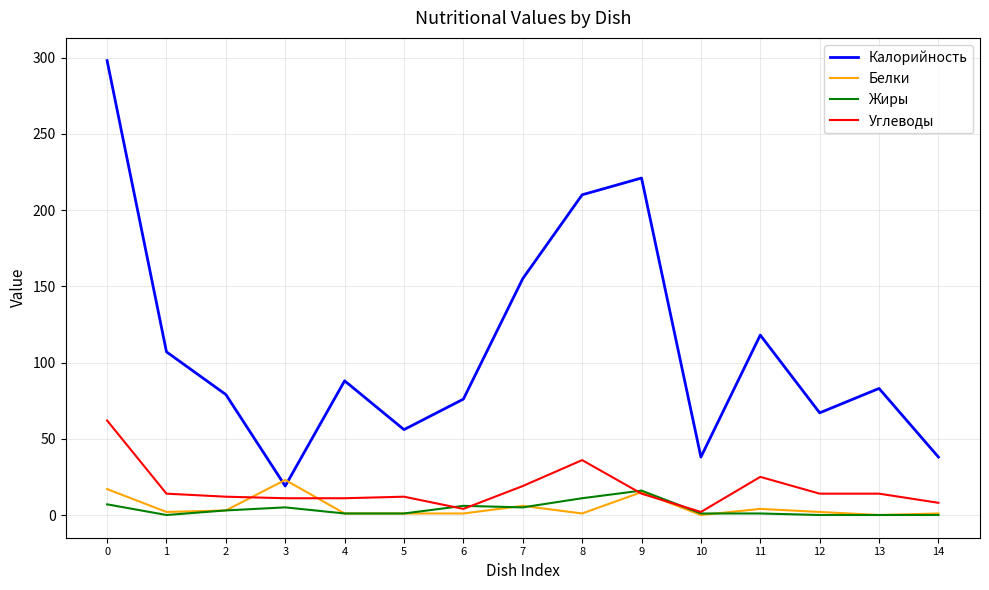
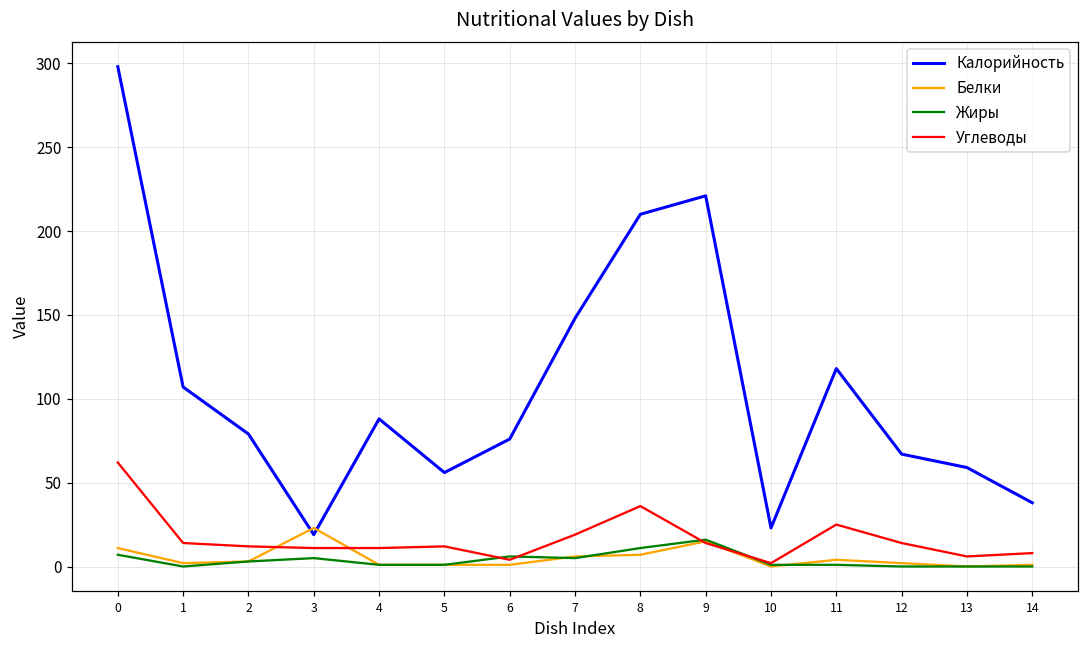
  {
    "Калорийность": {
      "0": 298,
      "1": 107,
      "2": 79,
      "3": 19,
      "4": 88,
      "5": 56,
      "6": 76,
-     "7": 155,
+     "7": 148,
      "8": 210,
      "9": 221,
-     "10": 38,
+     "10": 23,
      "11": 118,
      "12": 67,
-     "13": 83,
+     "13": 59,
      "14": 38
    },
    "Белки": {
-     "0": 17,
+     "0": 11,
      "1": 2,
      "3": 23,
      "6": 1,
-     "8": 1,
+     "8": 7,
      "11": 4,
      "12": 2
    },
    "Жиры": {
      "0": 7,
      "1": 0,
      "3": 5,
      "6": 6,
      "8": 11,
      "11": 1,
      "12": 0
    },
    "Углеводы": {
      "0": 62,
      "1": 14,
      "2": 12,
      "3": 11,
      "4": 11,
      "5": 12,
      "6": 4,
      "7": 19,
      "8": 36,
      "11": 25,
      "12": 14,
-     "13": 14,
+     "13": 6,
      "14": 8
    }
  }
